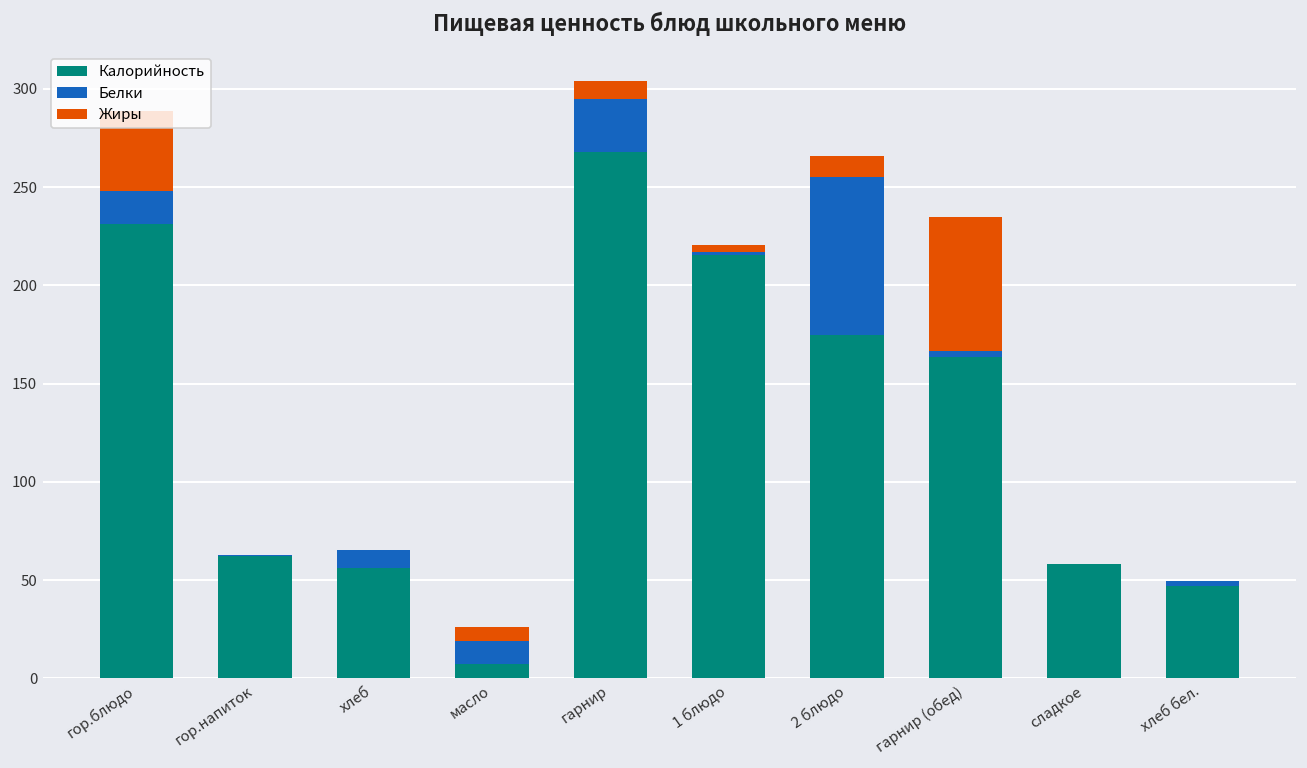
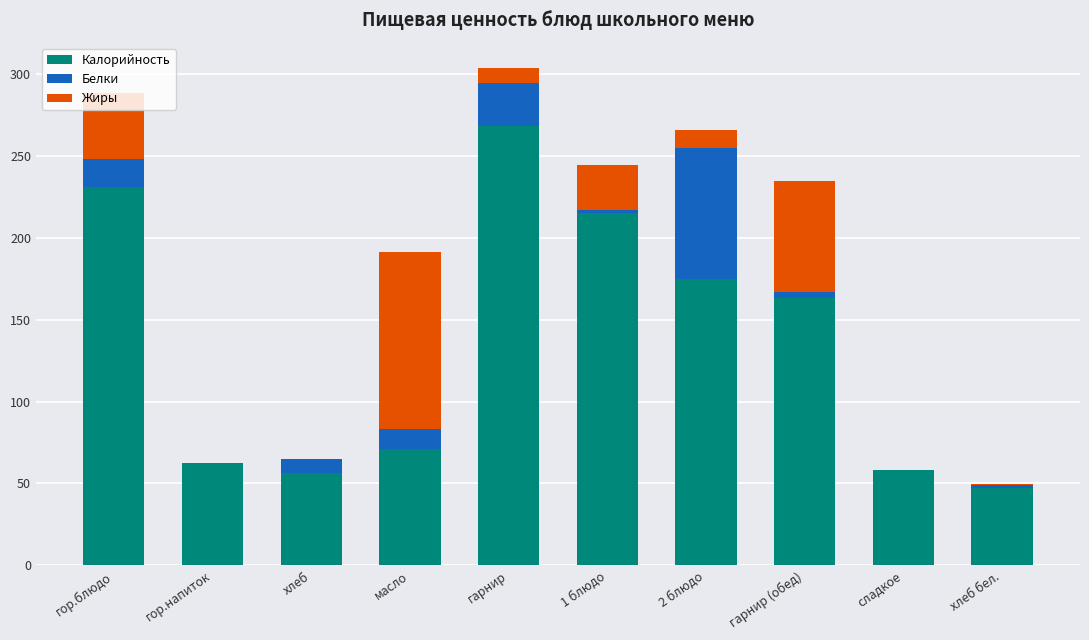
  {
    "Калорийность": {
      "гор.блюдо": 231,
      "гор.напиток": 63,
      "хлеб": 56,
-     "масло": 7,
+     "масло": 71,
      "гарнир": 268,
      "1 блюдо": 215,
      "2 блюдо": 175,
      "гарнир (обед)": 164,
      "сладкое": 58,
      "хлеб бел.": 47
    },
    "Белки": {
      "гор.блюдо": 17,
      "хлеб": 9,
      "масло": 12,
      "гарнир": 27,
      "1 блюдо": 2,
      "2 блюдо": 80,
      "гарнир (обед)": 3,
      "сладкое": 0,
      "хлеб бел.": 2
    },
    "Жиры": {
      "гор.напиток": 0,
      "хлеб": 0,
-     "масло": 7,
+     "масло": 108,
      "гарнир": 9,
-     "1 блюдо": 3,
+     "1 блюдо": 27,
      "2 блюдо": 11,
      "гарнир (обед)": 68,
      "сладкое": 0
    }
  }
